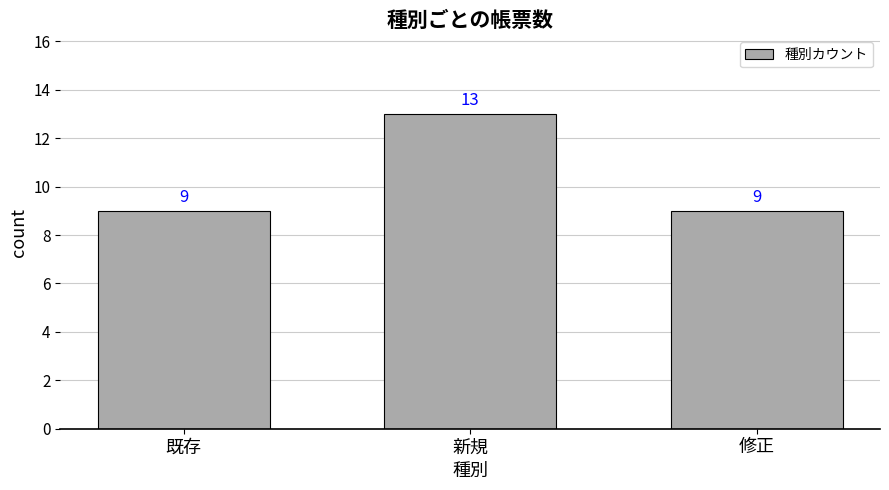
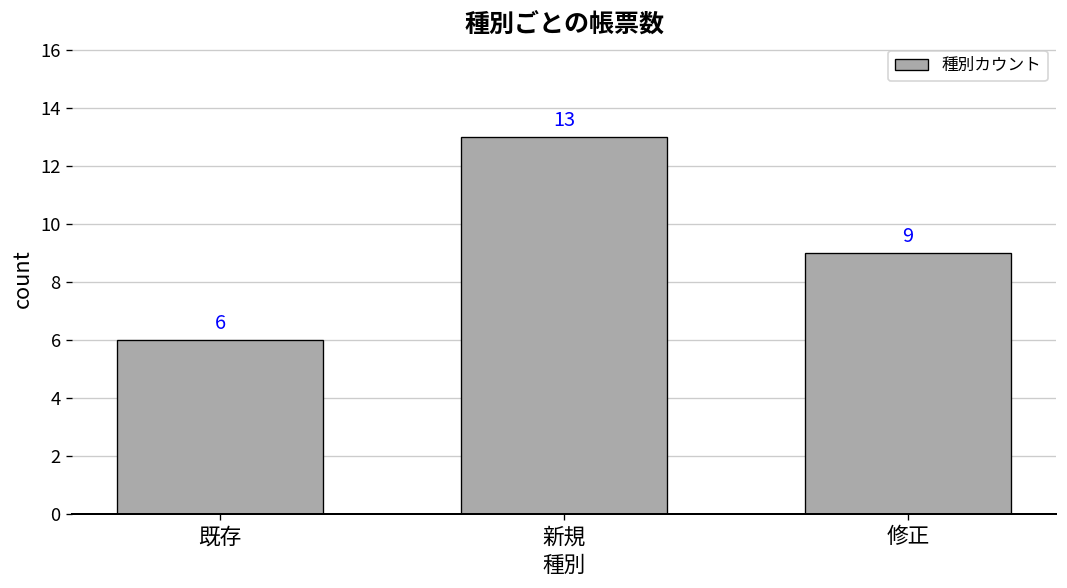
  {
-   "既存": 9,
+   "既存": 6,
    "新規": 13,
    "修正": 9
  }
